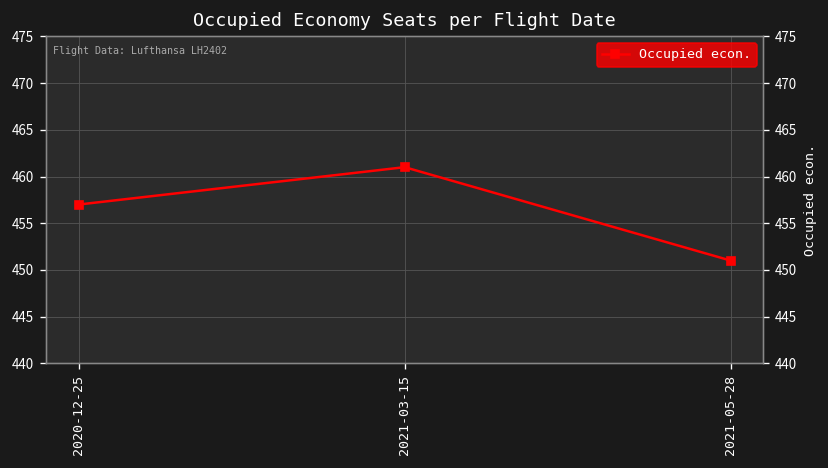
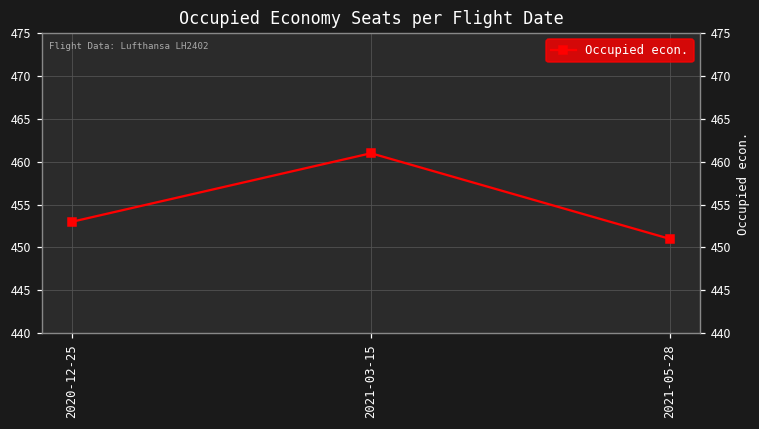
  {
-   "2020-12-25": 457,
+   "2020-12-25": 453,
    "2021-03-15": 461,
    "2021-05-28": 451
  }
